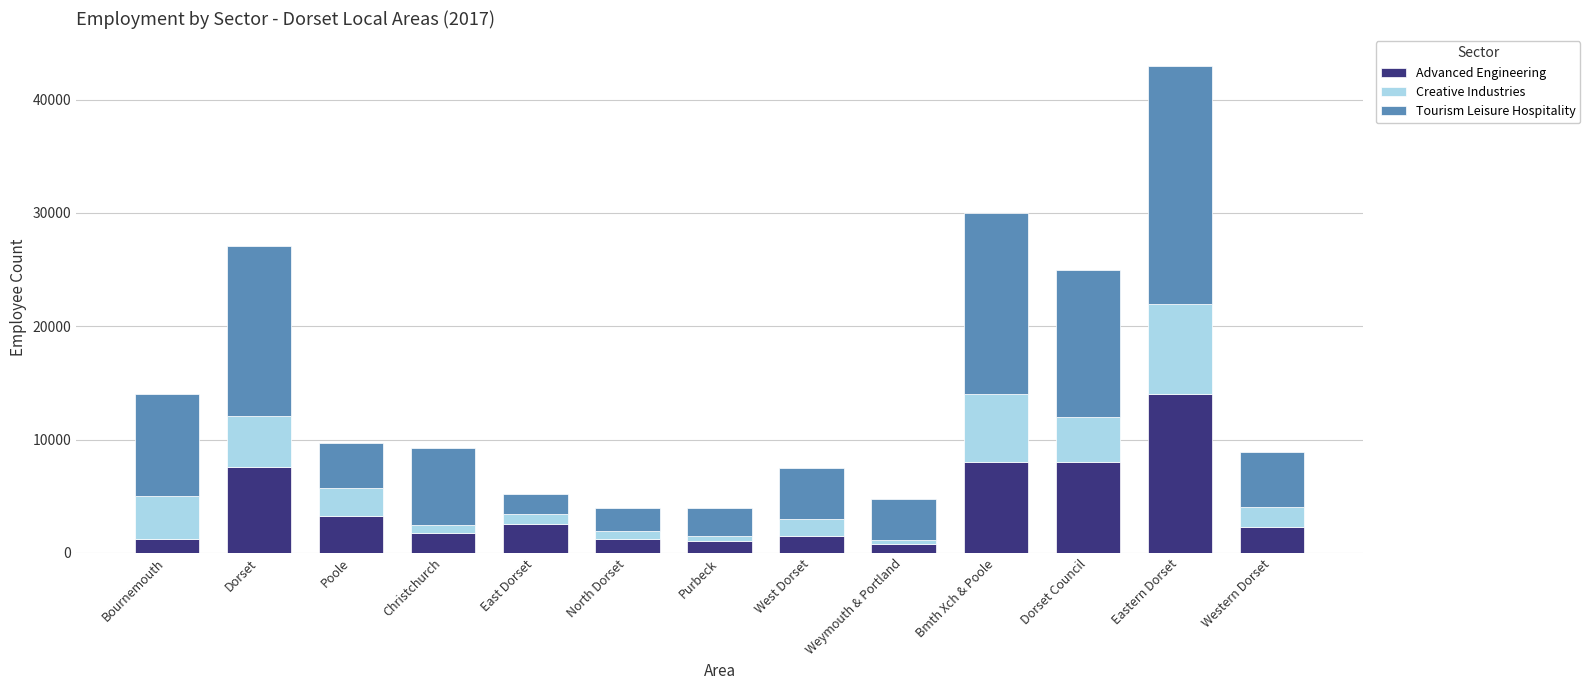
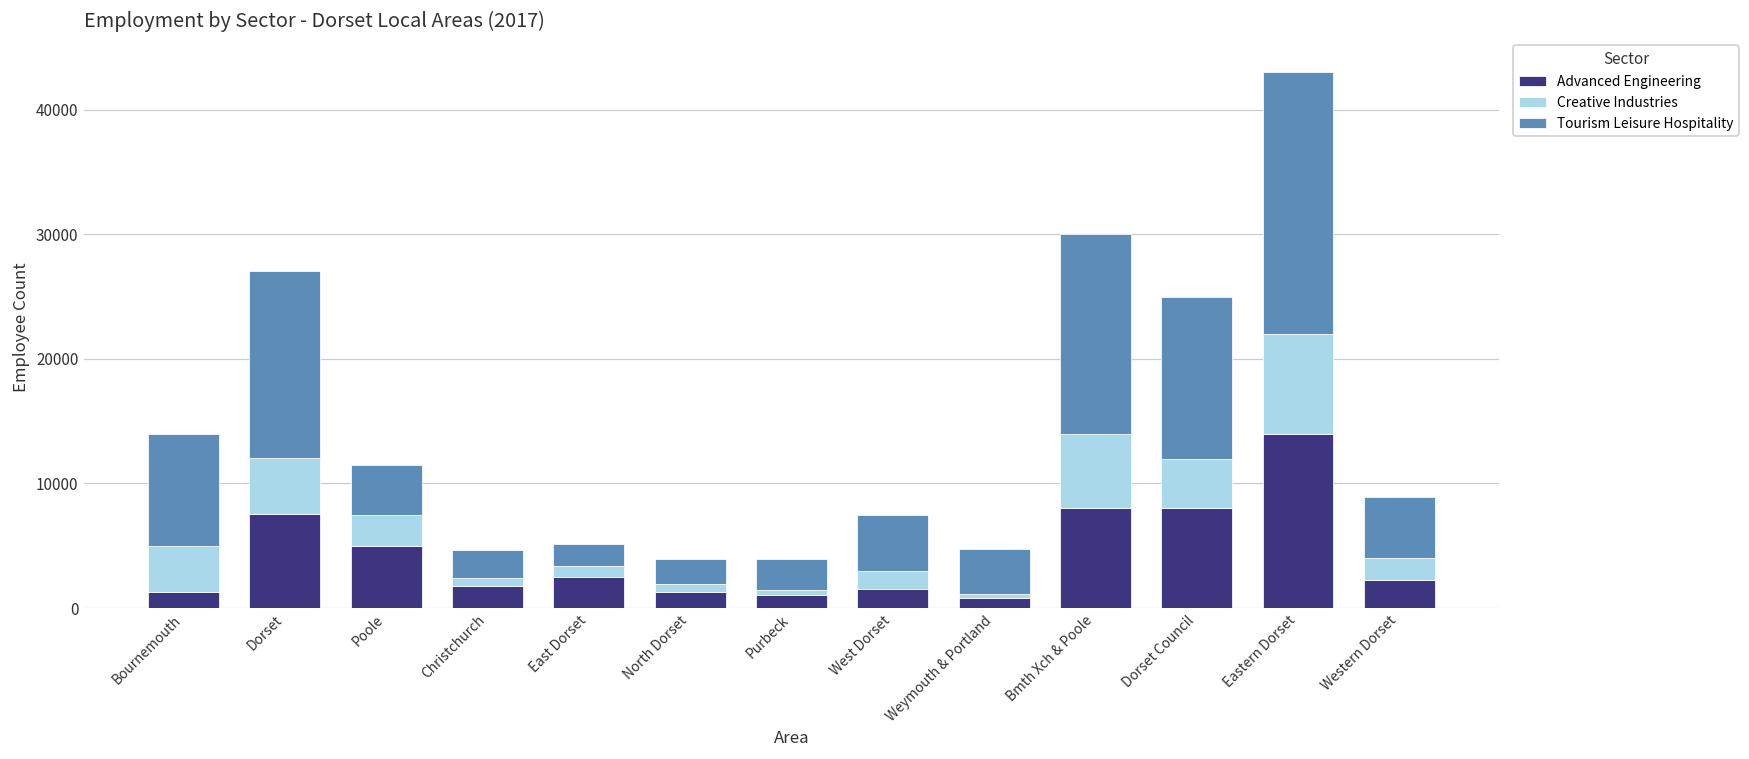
  {
    "Advanced Engineering": {
      "Bournemouth": 1300,
      "Dorset": 7600,
-     "Poole": 3200,
+     "Poole": 5000,
      "Christchurch": 1800,
      "East Dorset": 2500,
      "North Dorset": 1300,
      "Purbeck": 1000,
      "West Dorset": 1500,
      "Weymouth & Portland": 800,
      "Bmth Xch & Poole": 8000,
      "Dorset Council": 8000,
      "Eastern Dorset": 14000,
      "Western Dorset": 2300
    },
    "Creative Industries": {
      "Bournemouth": 3700,
      "Dorset": 4500,
      "Poole": 2500,
      "Christchurch": 700,
      "East Dorset": 900,
      "North Dorset": 700,
      "Purbeck": 500,
      "West Dorset": 1500,
      "Weymouth & Portland": 300,
      "Bmth Xch & Poole": 6000,
      "Dorset Council": 4000,
      "Eastern Dorset": 8000,
      "Western Dorset": 1800
    },
    "Tourism Leisure Hospitality": {
      "Bournemouth": 9000,
      "Dorset": 15000,
      "Poole": 4000,
-     "Christchurch": 6800,
+     "Christchurch": 2300,
      "East Dorset": 1800,
      "North Dorset": 2000,
      "Purbeck": 2500,
      "West Dorset": 4500,
      "Weymouth & Portland": 3600,
      "Bmth Xch & Poole": 16000,
      "Dorset Council": 13000,
      "Eastern Dorset": 21000,
      "Western Dorset": 4900
    }
  }
